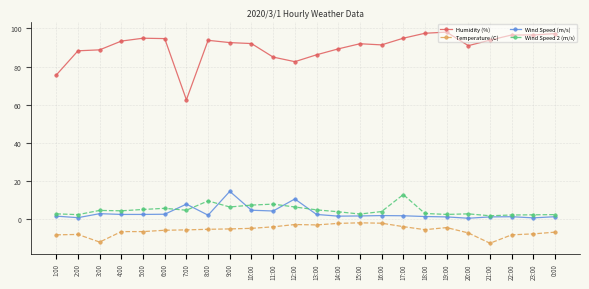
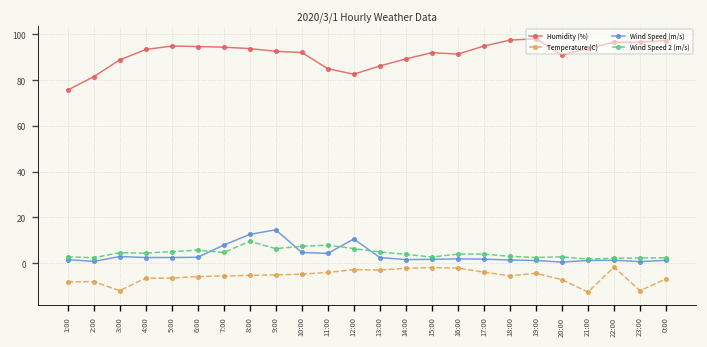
  {
    "Humidity (%)": {
      "1:00": 76,
-     "2:00": 88,
+     "2:00": 82,
      "3:00": 89,
      "4:00": 93,
      "5:00": 95,
      "6:00": 95,
-     "7:00": 63,
+     "7:00": 94,
      "8:00": 94,
      "9:00": 93,
      "10:00": 92,
      "11:00": 85,
      "12:00": 83,
      "13:00": 86,
      "14:00": 89,
      "15:00": 92,
      "16:00": 91,
      "17:00": 95,
      "18:00": 98,
      "20:00": 91
    },
    "Temperature (C)": {
      "1:00": -8,
      "2:00": -8,
      "3:00": -12,
      "4:00": -7,
      "5:00": -7,
      "6:00": -6,
      "7:00": -6,
      "8:00": -5,
      "9:00": -5,
      "10:00": -5,
      "11:00": -4,
      "12:00": -3,
      "13:00": -3,
      "14:00": -2,
      "15:00": -2,
      "16:00": -2,
      "17:00": -4,
      "18:00": -6,
      "19:00": -4,
      "20:00": -7,
      "21:00": -13,
-     "22:00": -8,
-     "23:00": -8,
+     "22:00": -2,
+     "23:00": -12,
      "0:00": -7
    },
    "Wind Speed (m/s)": {
      "2:00": 1,
      "3:00": 3,
      "4:00": 3,
      "5:00": 3,
      "6:00": 3,
      "7:00": 8,
-     "8:00": 2,
+     "8:00": 13,
      "9:00": 15,
      "10:00": 5,
      "11:00": 4,
      "12:00": 11,
      "13:00": 3,
      "14:00": 2,
      "16:00": 2,
      "17:00": 2,
      "18:00": 1,
      "20:00": 1,
      "23:00": 1
    },
    "Wind Speed 2 (m/s)": {
      "2:00": 2,
      "3:00": 5,
      "4:00": 4,
      "5:00": 5,
      "6:00": 6,
      "7:00": 5,
      "8:00": 10,
      "9:00": 6,
      "10:00": 7,
      "11:00": 8,
      "12:00": 6,
      "13:00": 5,
      "14:00": 4,
      "16:00": 4,
-     "17:00": 13,
+     "17:00": 4,
      "18:00": 3,
      "20:00": 3,
      "23:00": 2
    }
  }
